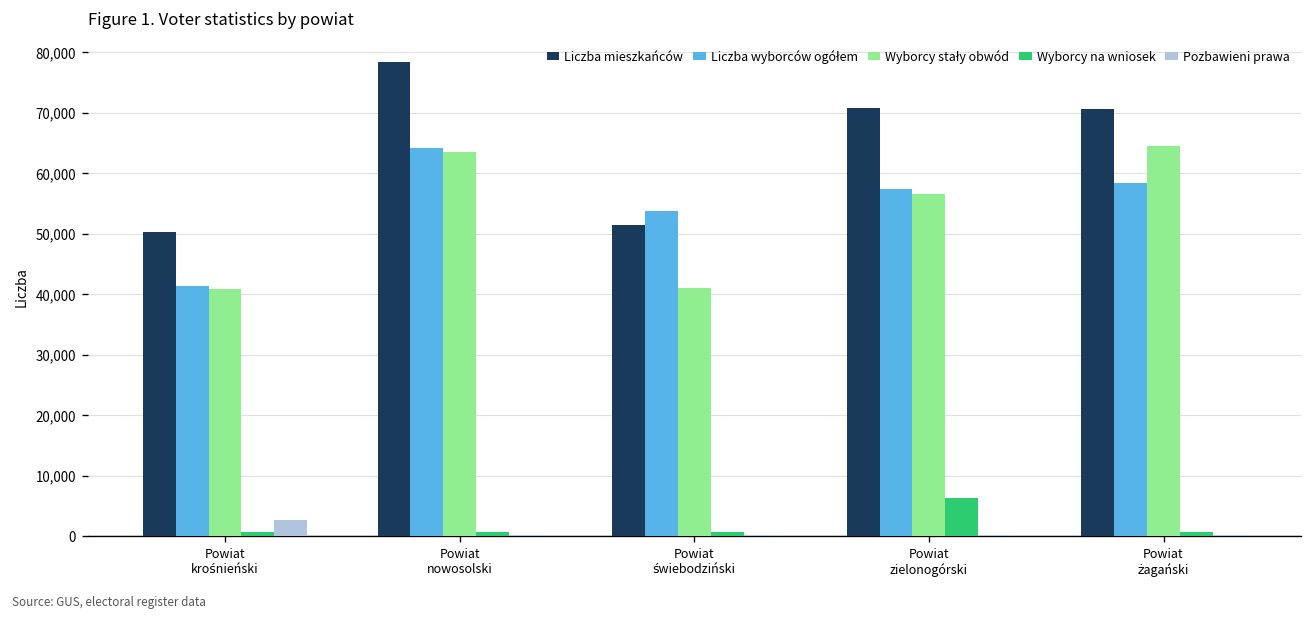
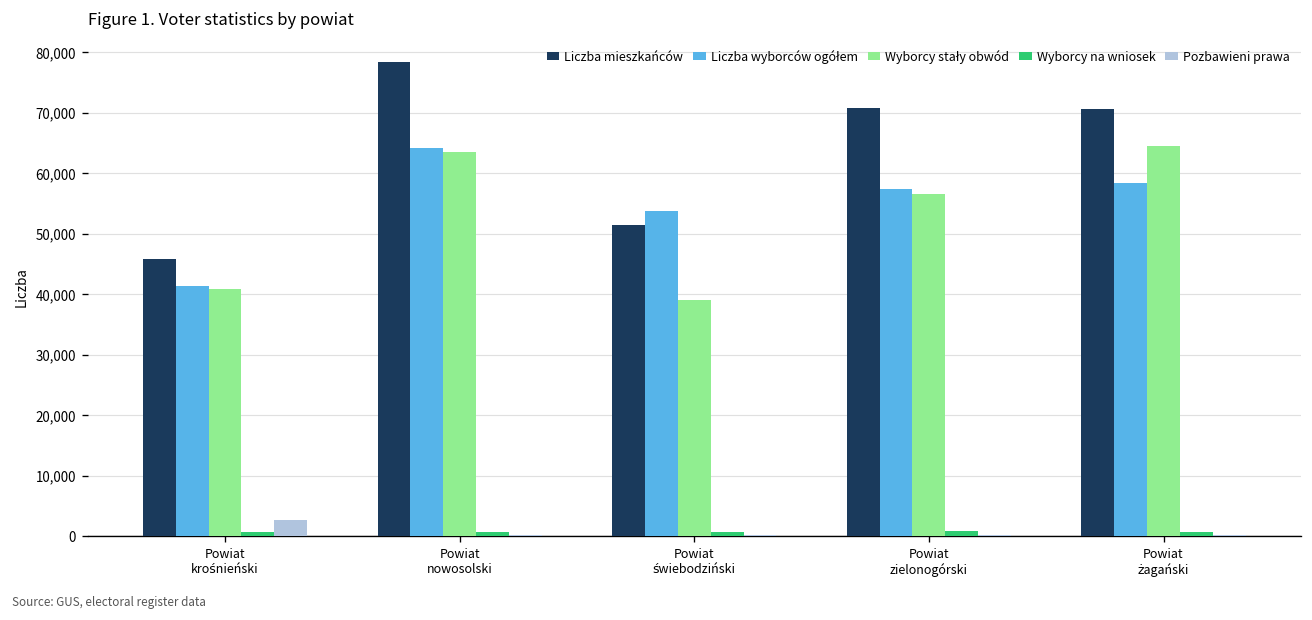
  {
    "Liczba mieszkańców": {
-     "Powiat krośnieński": "50,000",
+     "Powiat krośnieński": "46,000",
      "Powiat nowosolski": "78,000",
      "Powiat świebodziński": "51,000",
      "Powiat zielonogórski": "71,000",
      "Powiat żagański": "71,000"
    },
    "Liczba wyborców ogółem": {
      "Powiat krośnieński": "41,000",
      "Powiat nowosolski": "64,000",
      "Powiat świebodziński": "54,000",
      "Powiat zielonogórski": "57,000",
      "Powiat żagański": "58,000"
    },
    "Wyborcy stały obwód": {
      "Powiat krośnieński": "41,000",
      "Powiat nowosolski": "64,000",
-     "Powiat świebodziński": "41,000",
+     "Powiat świebodziński": "39,000",
      "Powiat zielonogórski": "57,000",
      "Powiat żagański": "64,000"
    },
    "Wyborcy na wniosek": {
      "Powiat krośnieński": "1,000",
      "Powiat nowosolski": "1,000",
      "Powiat świebodziński": "1,000",
-     "Powiat zielonogórski": "6,000",
+     "Powiat zielonogórski": "1,000",
      "Powiat żagański": "1,000"
    },
    "Pozbawieni prawa": {
      "Powiat krośnieński": "3,000"
    }
  }
